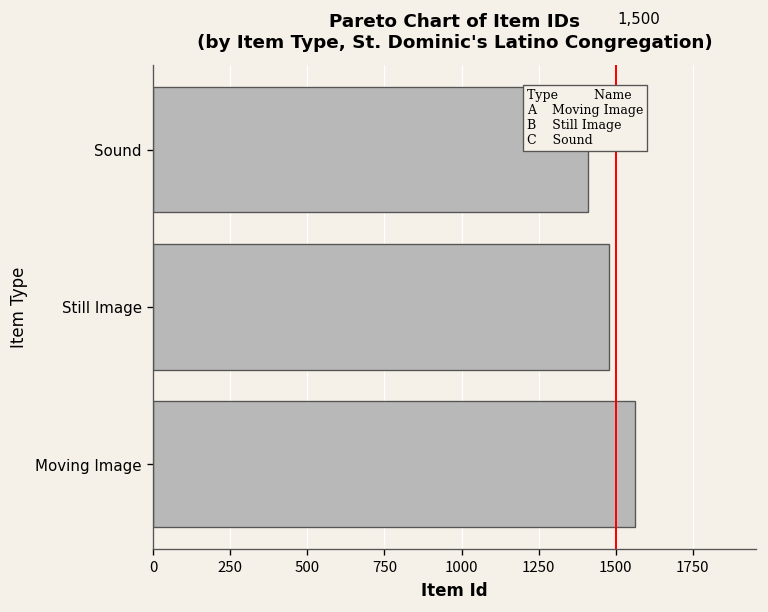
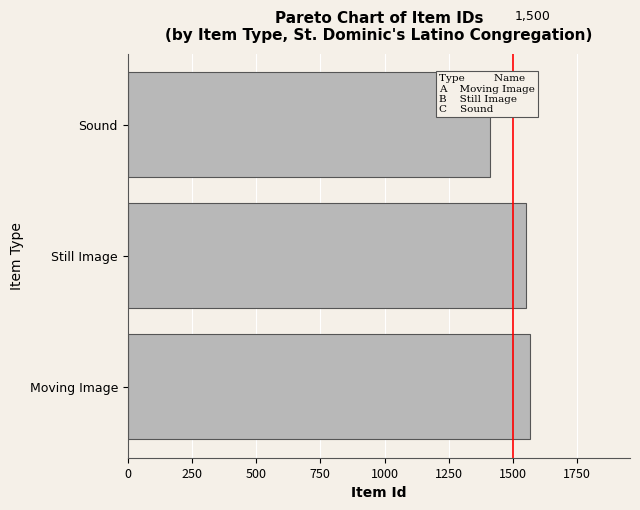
  {
    "Sound": 1410,
-   "Still Image": 1480,
+   "Still Image": 1550,
    "Moving Image": 1560
  }
